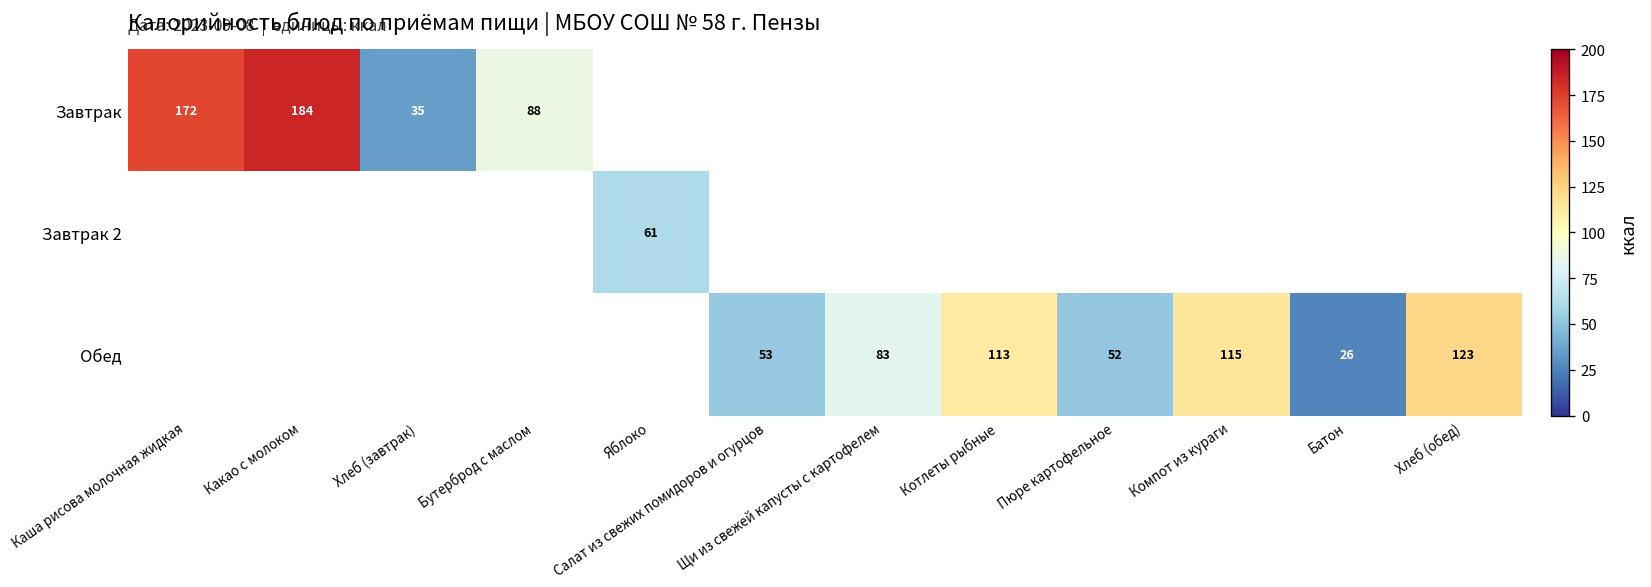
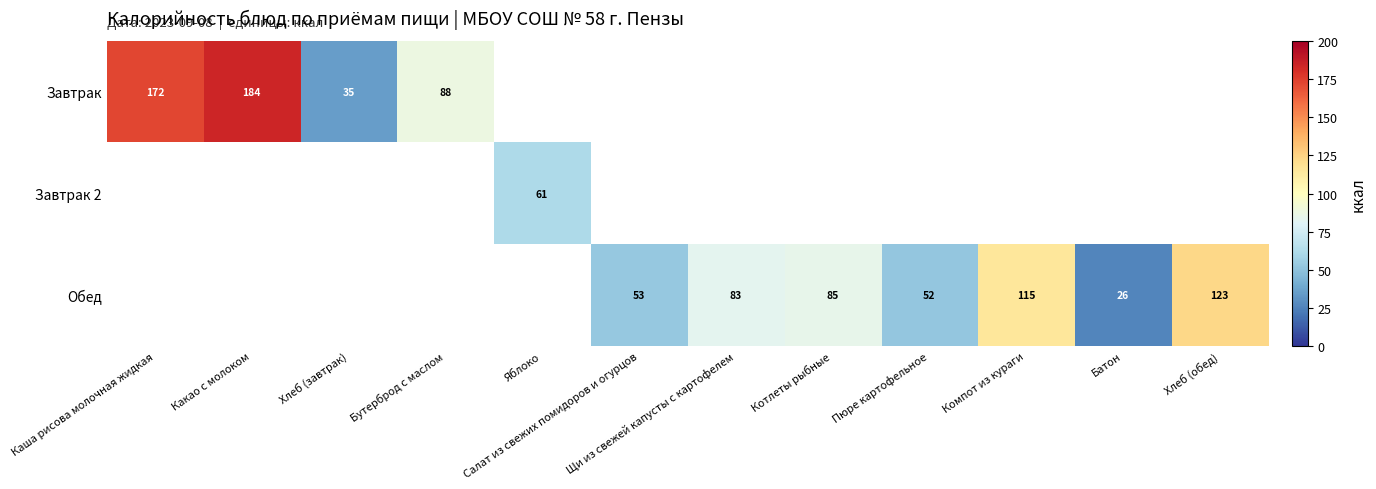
  {
    "Завтрак": {
      "Каша рисова молочная жидкая": 172,
      "Какао с молоком": 184,
      "Хлеб (завтрак)": 35,
      "Бутерброд с маслом": 88
    },
    "Завтрак 2": {
      "Яблоко": 61
    },
    "Обед": {
      "Салат из свежих помидоров и огурцов": 53,
      "Щи из свежей капусты с картофелем": 83,
-     "Котлеты рыбные": 113,
+     "Котлеты рыбные": 85,
      "Пюре картофельное": 52,
      "Компот из кураги": 115,
      "Батон": 26,
      "Хлеб (обед)": 123
    }
  }
